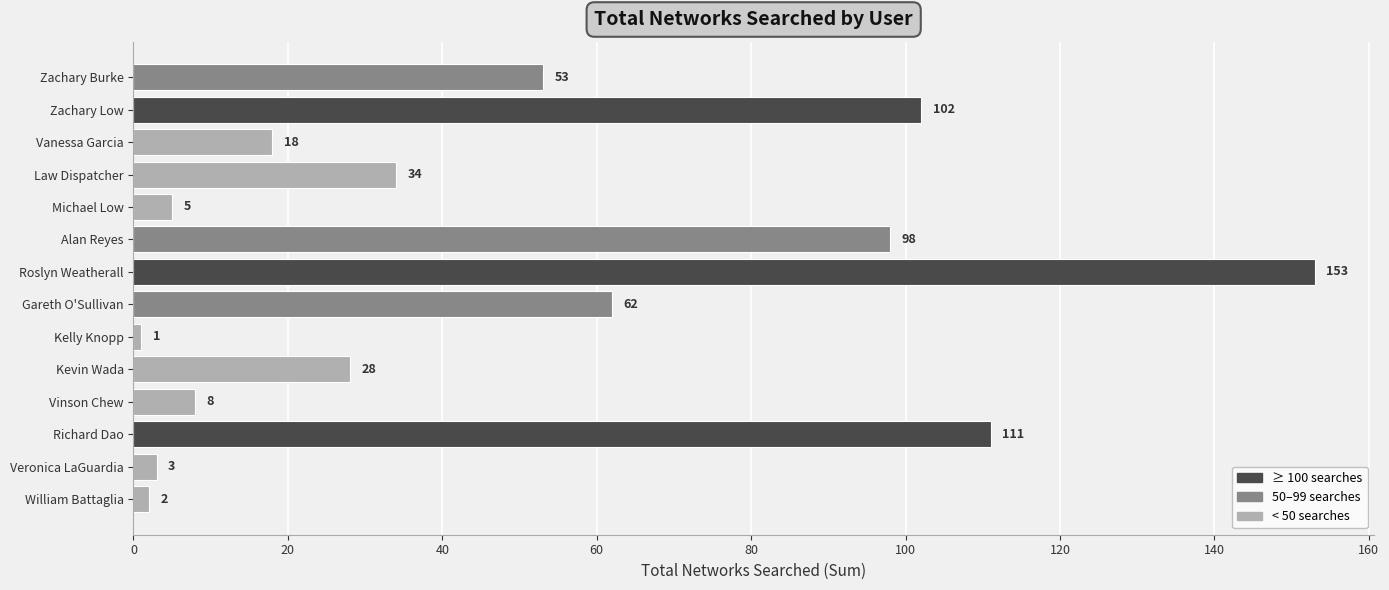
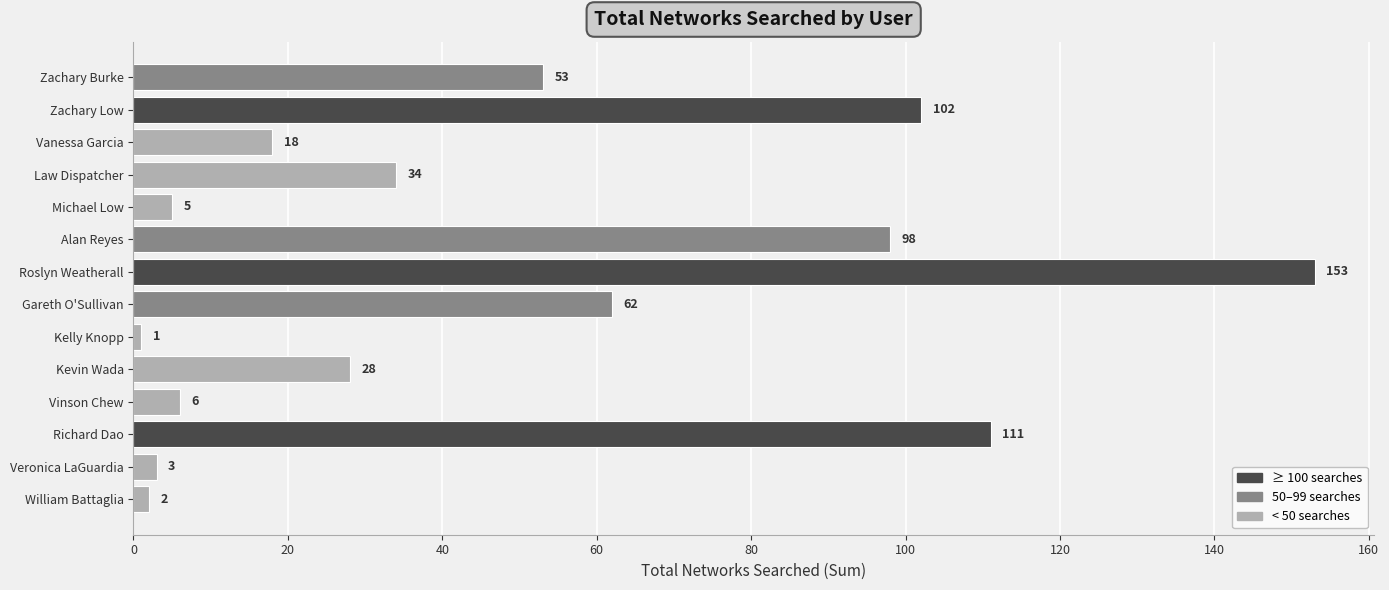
  {
    "Zachary Burke": 53,
    "Zachary Low": 102,
    "Vanessa Garcia": 18,
    "Law Dispatcher": 34,
    "Michael Low": 5,
    "Alan Reyes": 98,
    "Roslyn Weatherall": 153,
    "Gareth O'Sullivan": 62,
    "Kelly Knopp": 1,
    "Kevin Wada": 28,
-   "Vinson Chew": 8,
+   "Vinson Chew": 6,
    "Richard Dao": 111,
    "Veronica LaGuardia": 3,
    "William Battaglia": 2
  }
